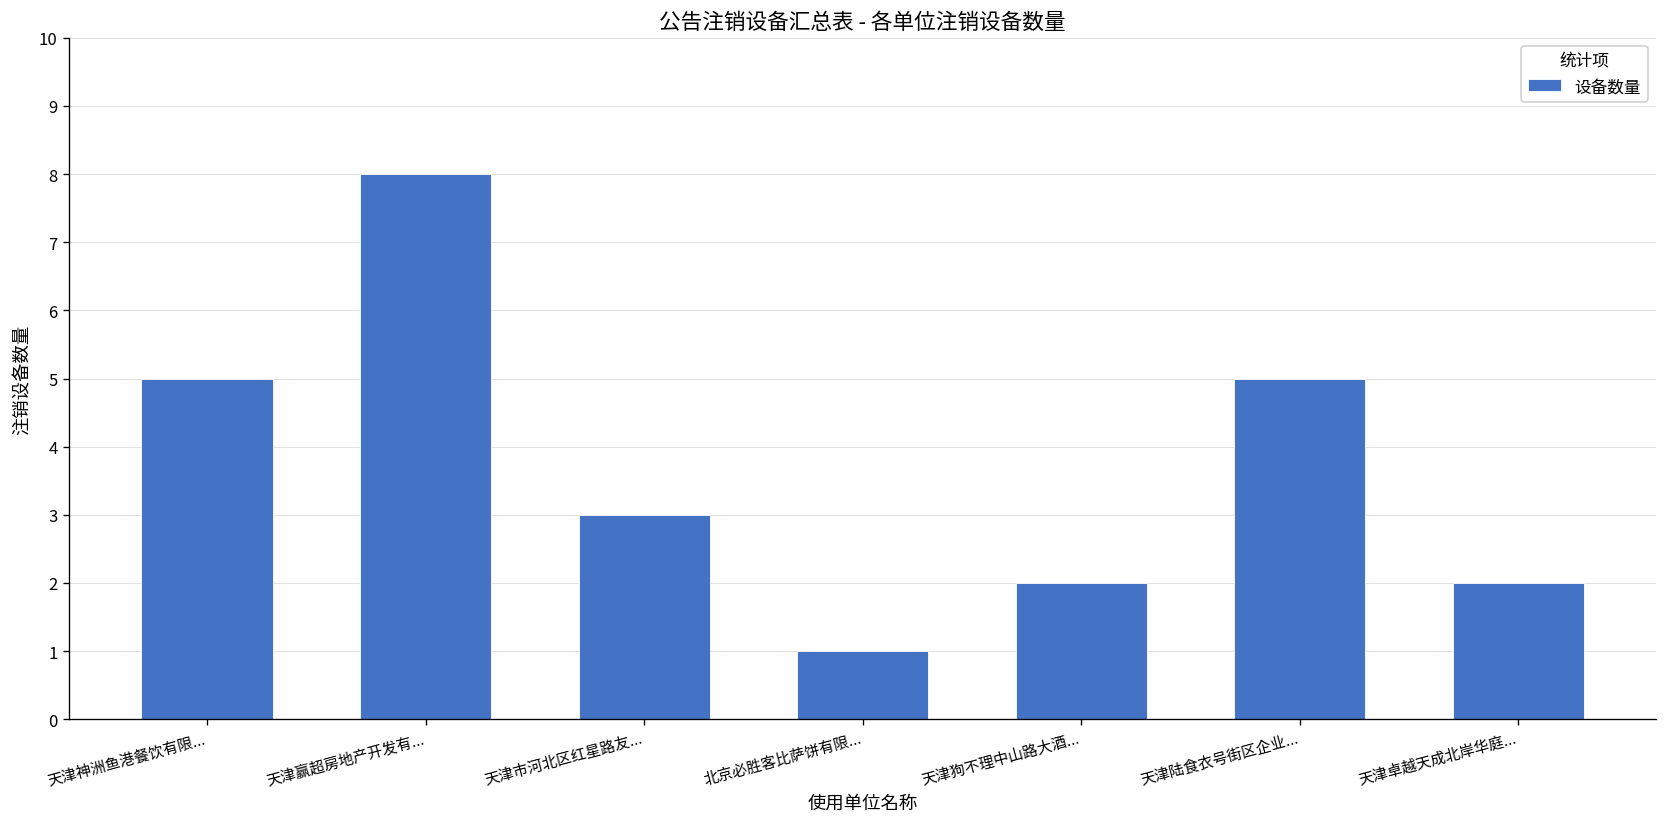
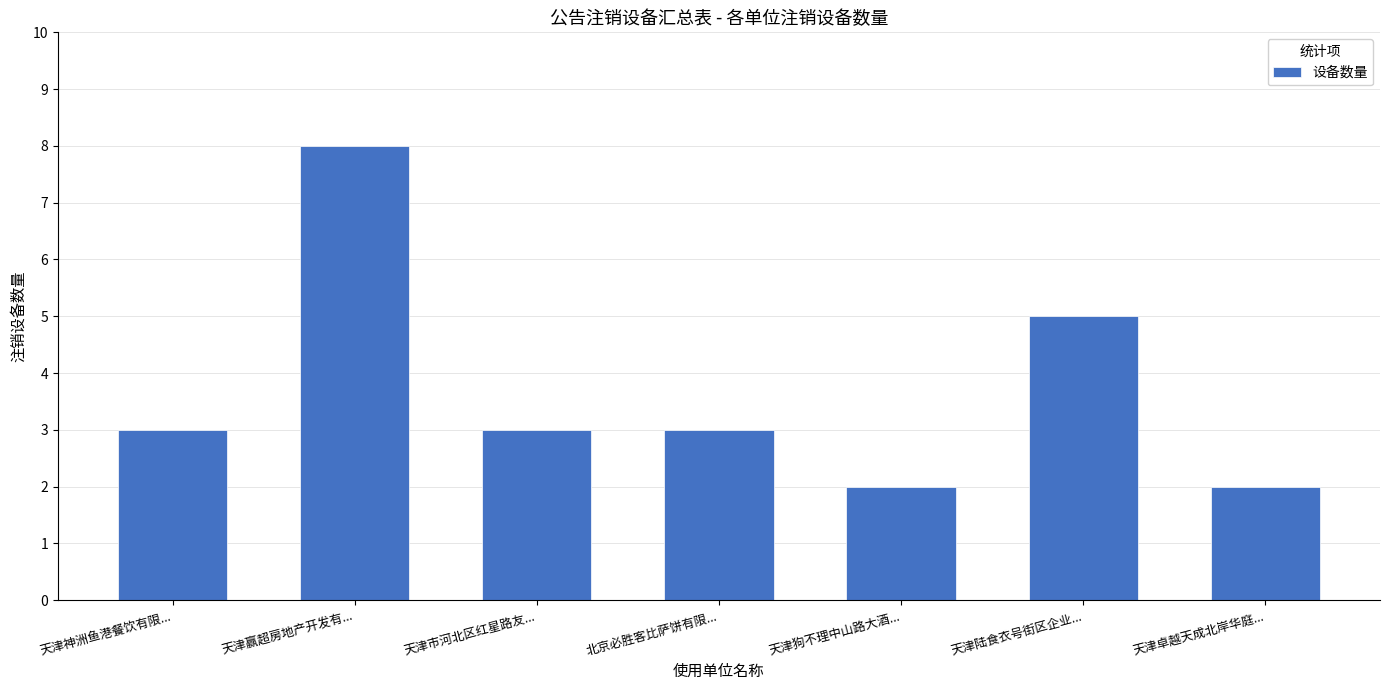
  {
-   "天津神洲鱼港餐饮有限...": 5,
+   "天津神洲鱼港餐饮有限...": 3,
    "天津赢超房地产开发有...": 8,
    "天津市河北区红星路友...": 3,
-   "北京必胜客比萨饼有限...": 1,
+   "北京必胜客比萨饼有限...": 3,
    "天津狗不理中山路大酒...": 2,
    "天津陆食衣号街区企业...": 5,
    "天津卓越天成北岸华庭...": 2
  }
